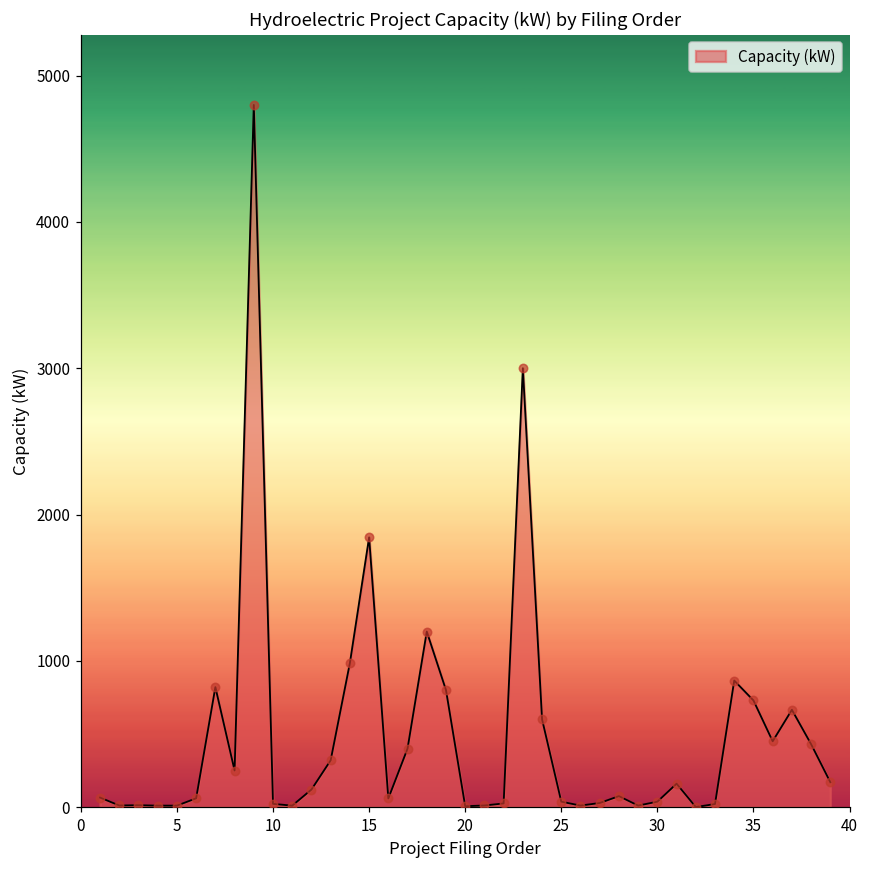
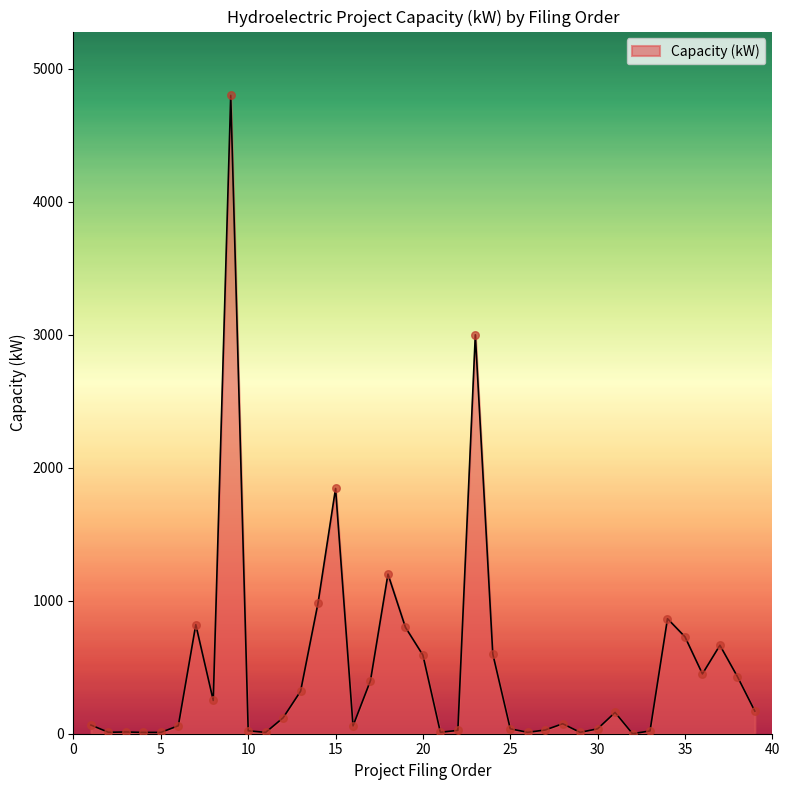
  {
    "5": 10,
    "10": 20,
    "15": 1840,
-   "20": 10,
+   "20": 590,
    "25": 40,
    "30": 40,
    "35": 730
  }
